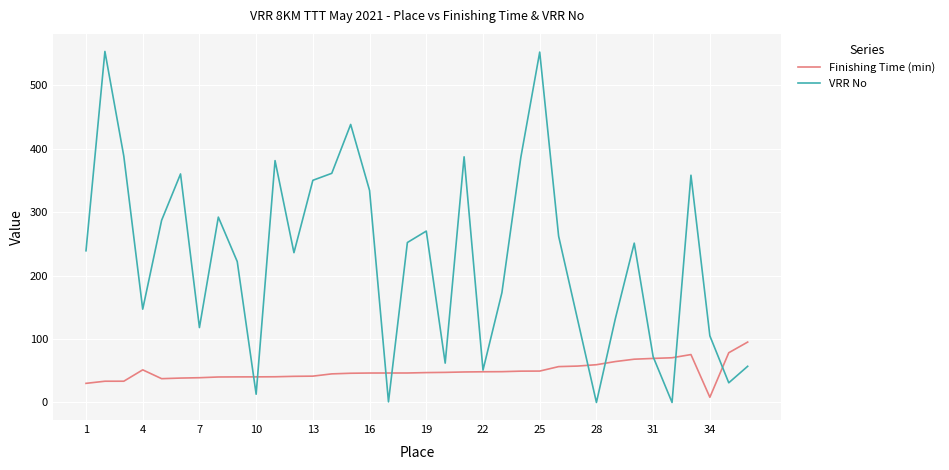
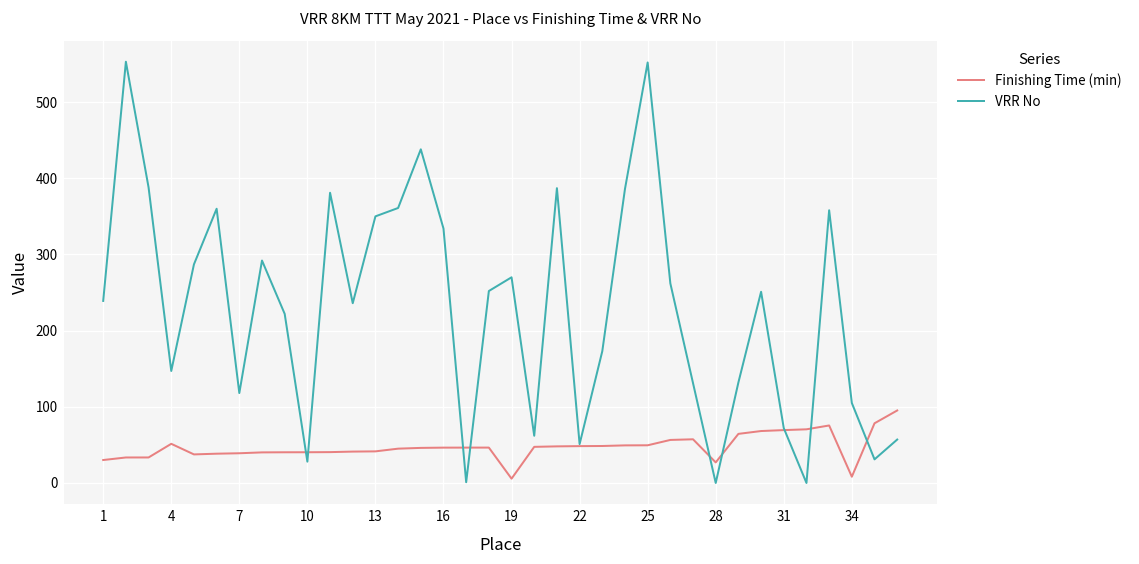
  {
    "Finishing Time (min)": {
      "1": 30,
      "4": 50,
      "7": 40,
      "10": 40,
      "13": 40,
      "16": 50,
-     "19": 50,
+     "19": 10,
      "25": 50,
-     "28": 60,
+     "28": 30,
      "34": 10
    },
    "VRR No": {
      "1": 240,
      "4": 150,
      "7": 120,
-     "10": 10,
+     "10": 30,
      "13": 350,
      "16": 330,
      "19": 270,
      "25": 550,
      "28": 0,
      "34": 110
    }
  }
